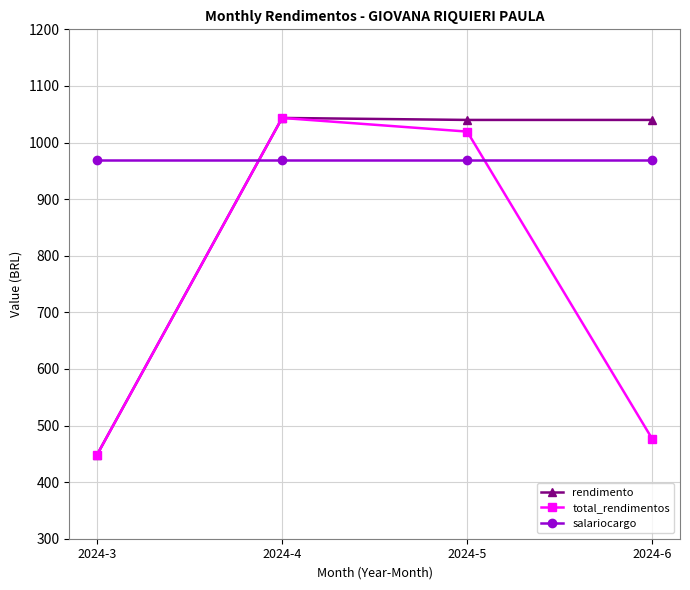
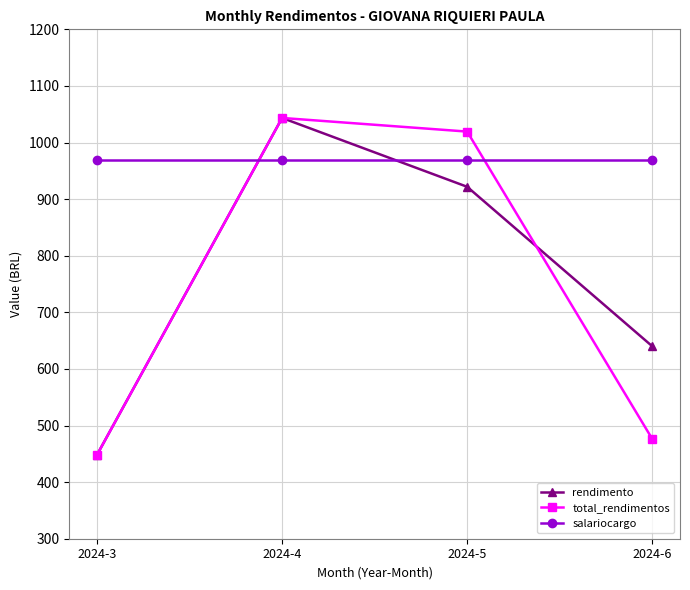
  {
    "rendimento": {
-     "2024-5": 1040,
-     "2024-6": 1040
+     "2024-5": 920,
+     "2024-6": 640
    },
    "total_rendimentos": {
      "2024-5": 1020,
      "2024-6": 480
    },
    "salariocargo": {
      "2024-3": 970,
      "2024-4": 970,
      "2024-5": 970,
      "2024-6": 970
    }
  }
